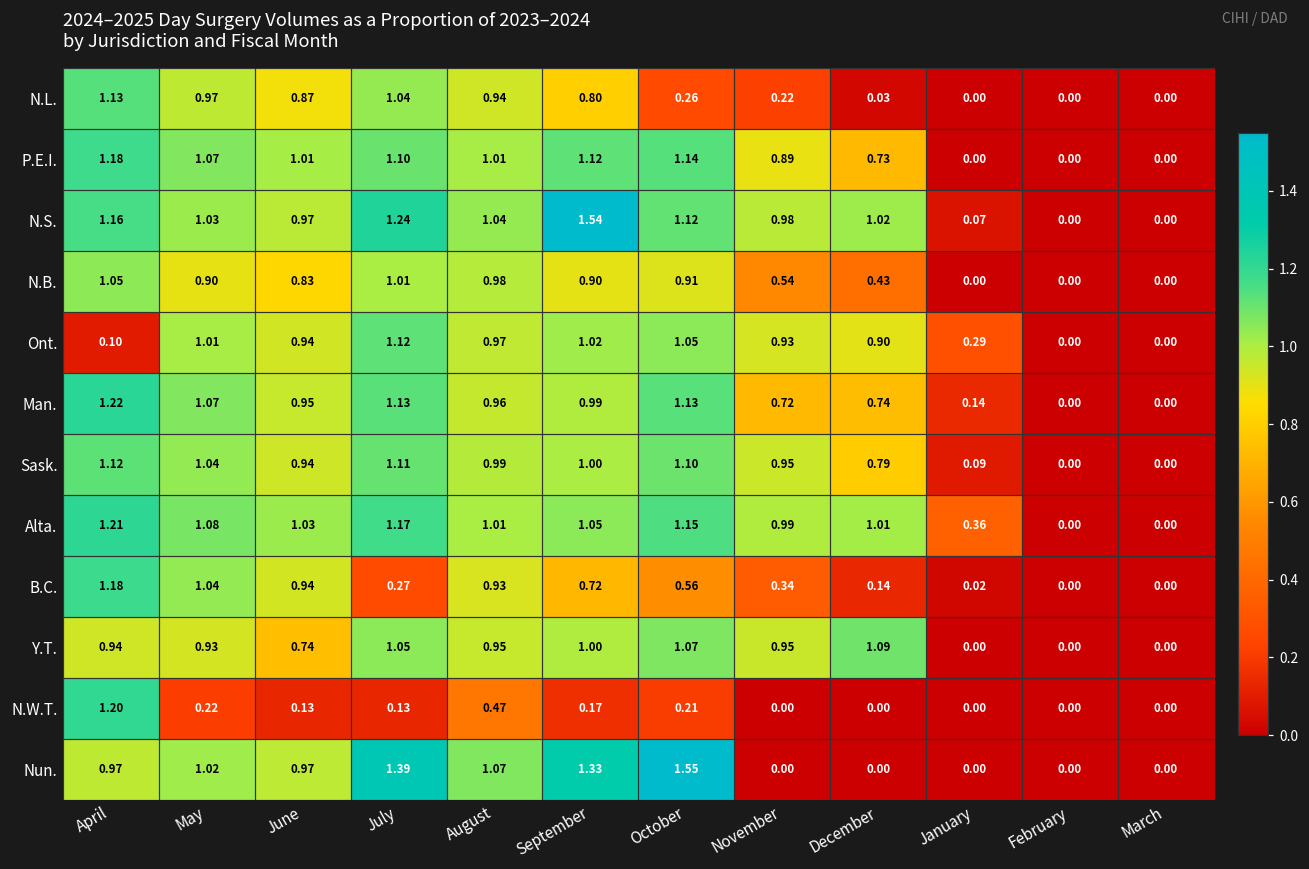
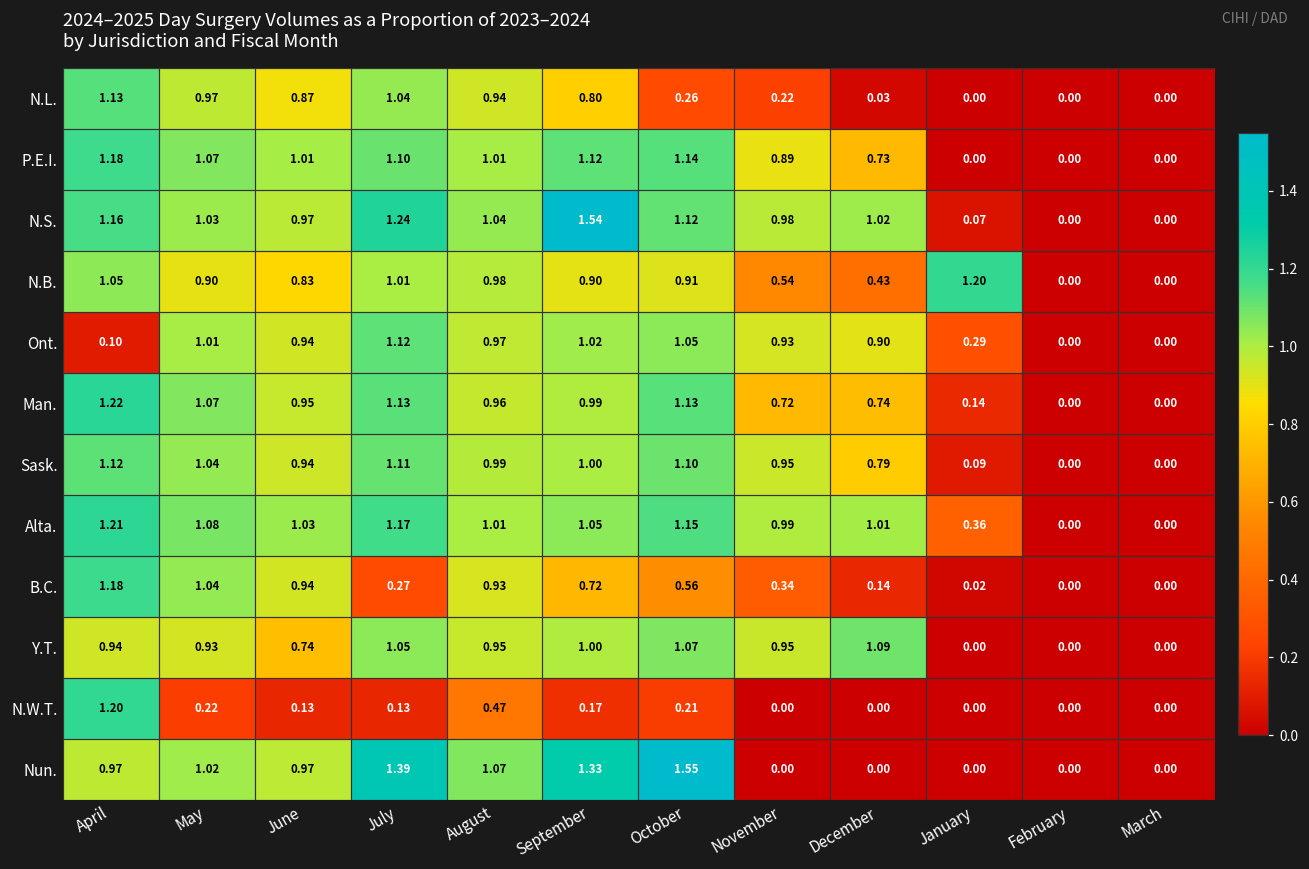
  {
    "N.L.": {
      "April": 1.13,
      "May": 0.97,
      "June": 0.87,
      "July": 1.04,
      "August": 0.94,
      "September": 0.80,
      "October": 0.26,
      "November": 0.22,
      "December": 0.03,
      "January": 0.00,
      "February": 0.00,
      "March": 0.00
    },
    "P.E.I.": {
      "April": 1.18,
      "May": 1.07,
      "June": 1.01,
      "July": 1.10,
      "August": 1.01,
      "September": 1.12,
      "October": 1.14,
      "November": 0.89,
      "December": 0.73,
      "January": 0.00,
      "February": 0.00,
      "March": 0.00
    },
    "N.S.": {
      "April": 1.16,
      "May": 1.03,
      "June": 0.97,
      "July": 1.24,
      "August": 1.04,
      "September": 1.54,
      "October": 1.12,
      "November": 0.98,
      "December": 1.02,
      "January": 0.07,
      "February": 0.00,
      "March": 0.00
    },
    "N.B.": {
      "April": 1.05,
      "May": 0.90,
      "June": 0.83,
      "July": 1.01,
      "August": 0.98,
      "September": 0.90,
      "October": 0.91,
      "November": 0.54,
      "December": 0.43,
-     "January": 0.00,
+     "January": 1.20,
      "February": 0.00,
      "March": 0.00
    },
    "Ont.": {
      "April": 0.10,
      "May": 1.01,
      "June": 0.94,
      "July": 1.12,
      "August": 0.97,
      "September": 1.02,
      "October": 1.05,
      "November": 0.93,
      "December": 0.90,
      "January": 0.29,
      "February": 0.00,
      "March": 0.00
    },
    "Man.": {
      "April": 1.22,
      "May": 1.07,
      "June": 0.95,
      "July": 1.13,
      "August": 0.96,
      "September": 0.99,
      "October": 1.13,
      "November": 0.72,
      "December": 0.74,
      "January": 0.14,
      "February": 0.00,
      "March": 0.00
    },
    "Sask.": {
      "April": 1.12,
      "May": 1.04,
      "June": 0.94,
      "July": 1.11,
      "August": 0.99,
      "September": 1.00,
      "October": 1.10,
      "November": 0.95,
      "December": 0.79,
      "January": 0.09,
      "February": 0.00,
      "March": 0.00
    },
    "Alta.": {
      "April": 1.21,
      "May": 1.08,
      "June": 1.03,
      "July": 1.17,
      "August": 1.01,
      "September": 1.05,
      "October": 1.15,
      "November": 0.99,
      "December": 1.01,
      "January": 0.36,
      "February": 0.00,
      "March": 0.00
    },
    "B.C.": {
      "April": 1.18,
      "May": 1.04,
      "June": 0.94,
      "July": 0.27,
      "August": 0.93,
      "September": 0.72,
      "October": 0.56,
      "November": 0.34,
      "December": 0.14,
      "January": 0.02,
      "February": 0.00,
      "March": 0.00
    },
    "Y.T.": {
      "April": 0.94,
      "May": 0.93,
      "June": 0.74,
      "July": 1.05,
      "August": 0.95,
      "September": 1.00,
      "October": 1.07,
      "November": 0.95,
      "December": 1.09,
      "January": 0.00,
      "February": 0.00,
      "March": 0.00
    },
    "N.W.T.": {
      "April": 1.20,
      "May": 0.22,
      "June": 0.13,
      "July": 0.13,
      "August": 0.47,
      "September": 0.17,
      "October": 0.21,
      "November": 0.00,
      "December": 0.00,
      "January": 0.00,
      "February": 0.00,
      "March": 0.00
    },
    "Nun.": {
      "April": 0.97,
      "May": 1.02,
      "June": 0.97,
      "July": 1.39,
      "August": 1.07,
      "September": 1.33,
      "October": 1.55,
      "November": 0.00,
      "December": 0.00,
      "January": 0.00,
      "February": 0.00,
      "March": 0.00
    }
  }
